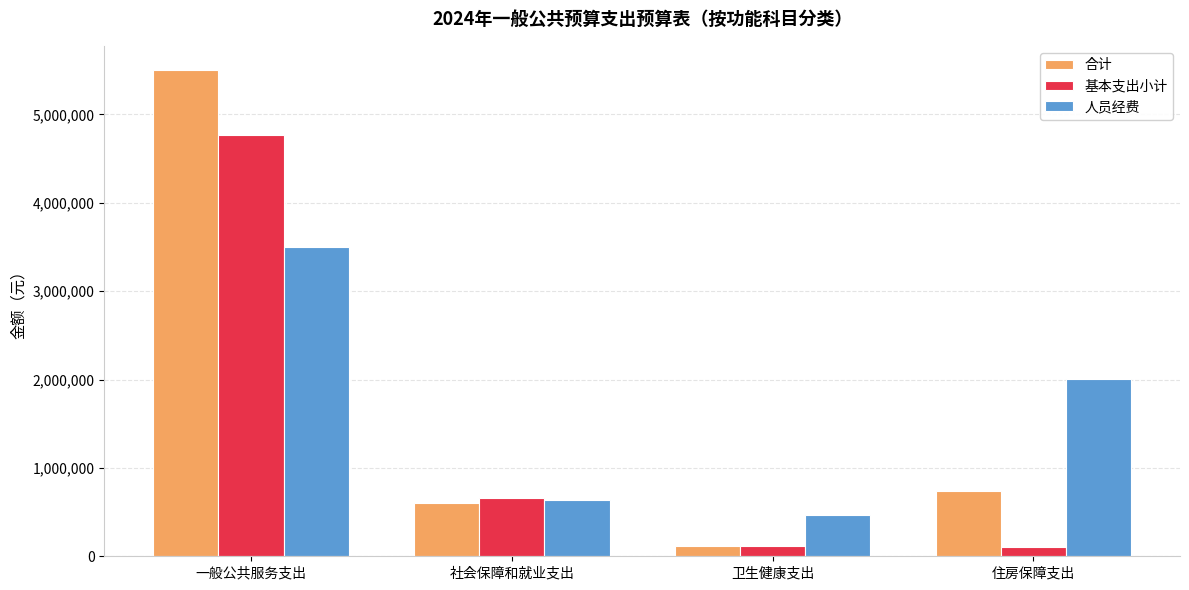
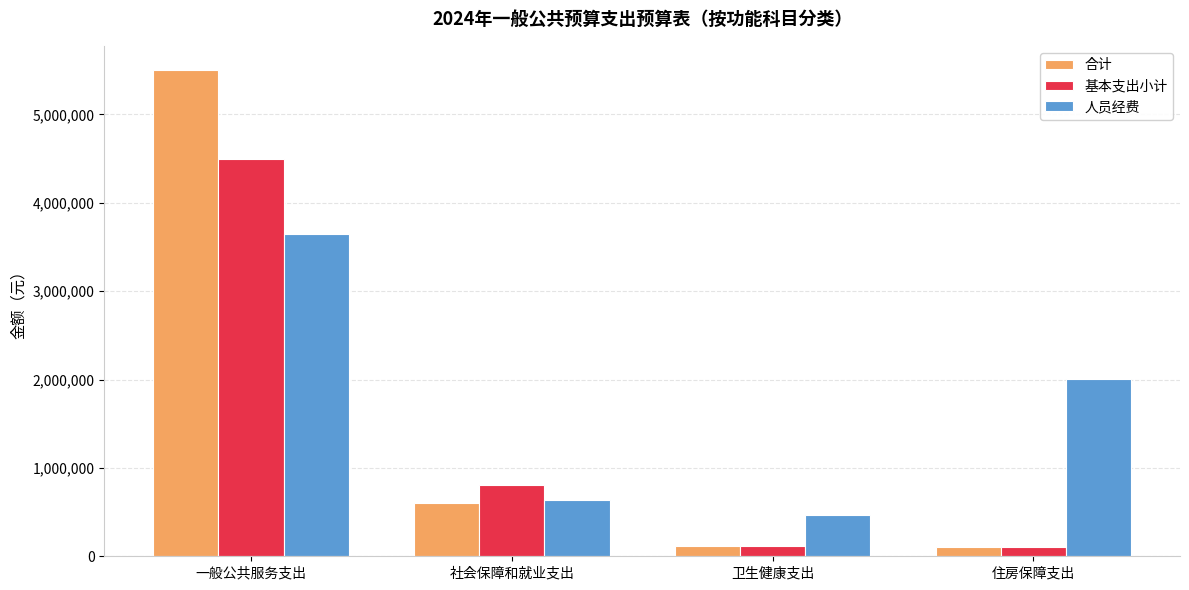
  {
    "合计": {
      "一般公共服务支出": "5,500,000",
      "社会保障和就业支出": "600,000",
      "卫生健康支出": "100,000",
-     "住房保障支出": "700,000"
+     "住房保障支出": "100,000"
    },
    "基本支出小计": {
-     "一般公共服务支出": "4,800,000",
-     "社会保障和就业支出": "700,000",
+     "一般公共服务支出": "4,500,000",
+     "社会保障和就业支出": "800,000",
      "卫生健康支出": "100,000",
      "住房保障支出": "100,000"
    },
    "人员经费": {
-     "一般公共服务支出": "3,500,000",
+     "一般公共服务支出": "3,600,000",
      "社会保障和就业支出": "600,000",
      "卫生健康支出": "500,000",
      "住房保障支出": "2,000,000"
    }
  }
